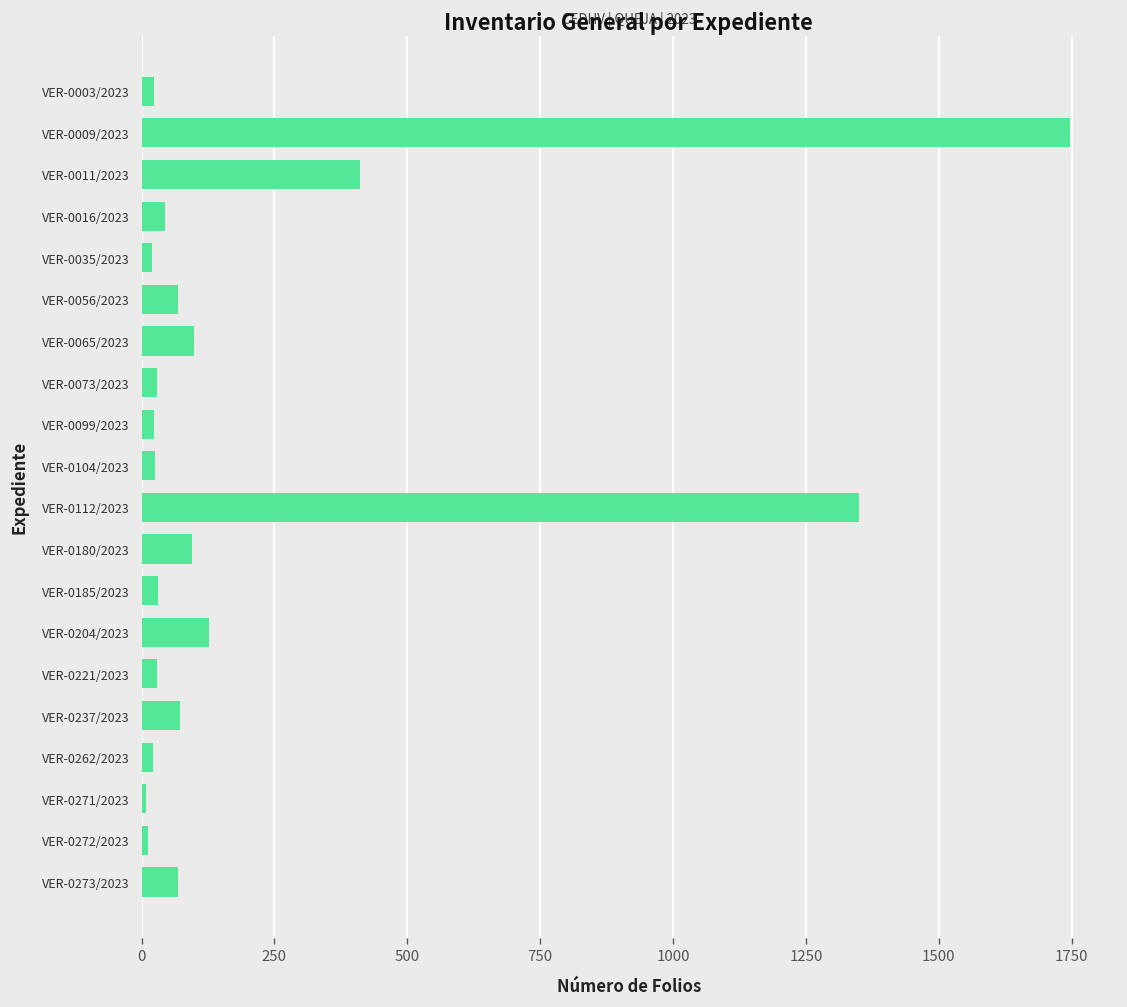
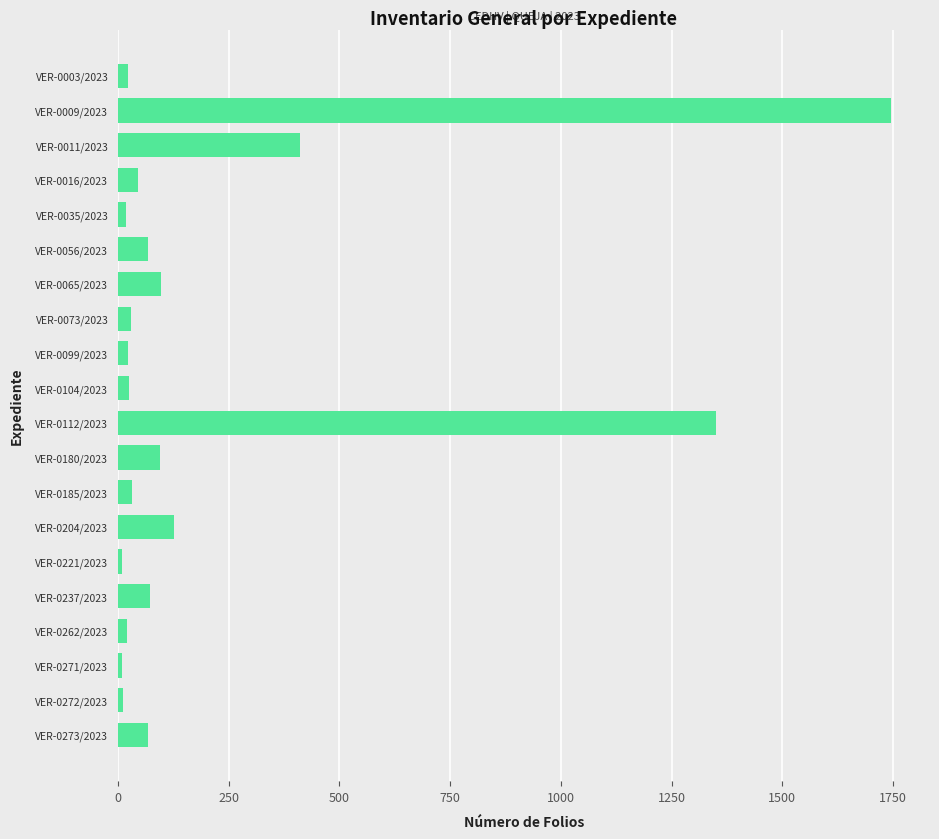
  {
    "VER-0003/2023": 20,
    "VER-0009/2023": 1750,
    "VER-0011/2023": 410,
    "VER-0016/2023": 50,
    "VER-0035/2023": 20,
    "VER-0056/2023": 70,
    "VER-0065/2023": 100,
    "VER-0073/2023": 30,
    "VER-0099/2023": 20,
    "VER-0104/2023": 30,
    "VER-0112/2023": 1350,
    "VER-0180/2023": 100,
    "VER-0185/2023": 30,
    "VER-0204/2023": 130,
-   "VER-0221/2023": 30,
+   "VER-0221/2023": 10,
    "VER-0237/2023": 70,
    "VER-0262/2023": 20,
    "VER-0271/2023": 10,
    "VER-0272/2023": 10,
    "VER-0273/2023": 70
  }
